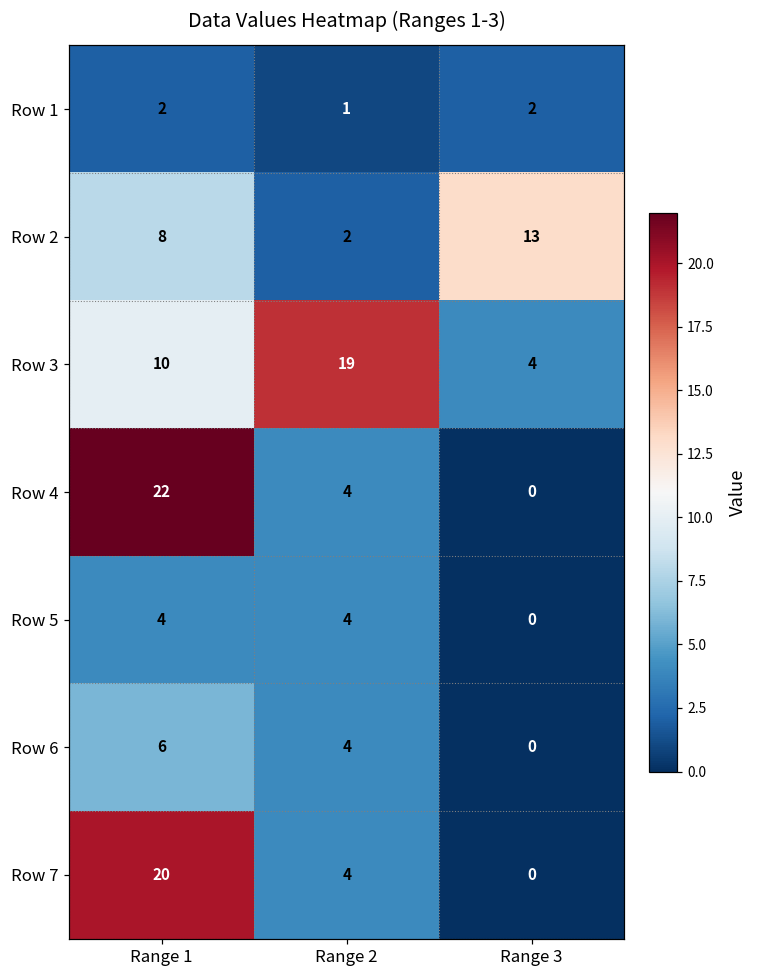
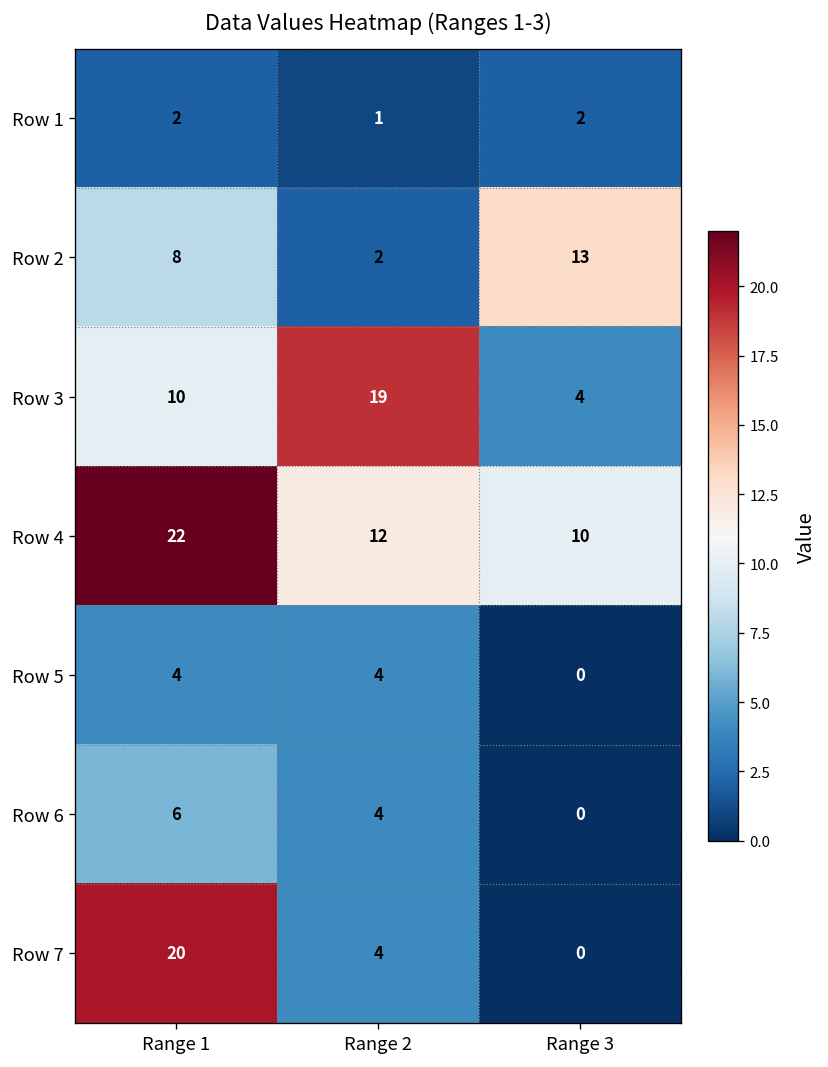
  {
    "Row 1": {
      "Range 1": 2,
      "Range 2": 1,
      "Range 3": 2
    },
    "Row 2": {
      "Range 1": 8,
      "Range 2": 2,
      "Range 3": 13
    },
    "Row 3": {
      "Range 1": 10,
      "Range 2": 19,
      "Range 3": 4
    },
    "Row 4": {
      "Range 1": 22,
-     "Range 2": 4,
-     "Range 3": 0
+     "Range 2": 12,
+     "Range 3": 10
    },
    "Row 5": {
      "Range 1": 4,
      "Range 2": 4,
      "Range 3": 0
    },
    "Row 6": {
      "Range 1": 6,
      "Range 2": 4,
      "Range 3": 0
    },
    "Row 7": {
      "Range 1": 20,
      "Range 2": 4,
      "Range 3": 0
    }
  }
